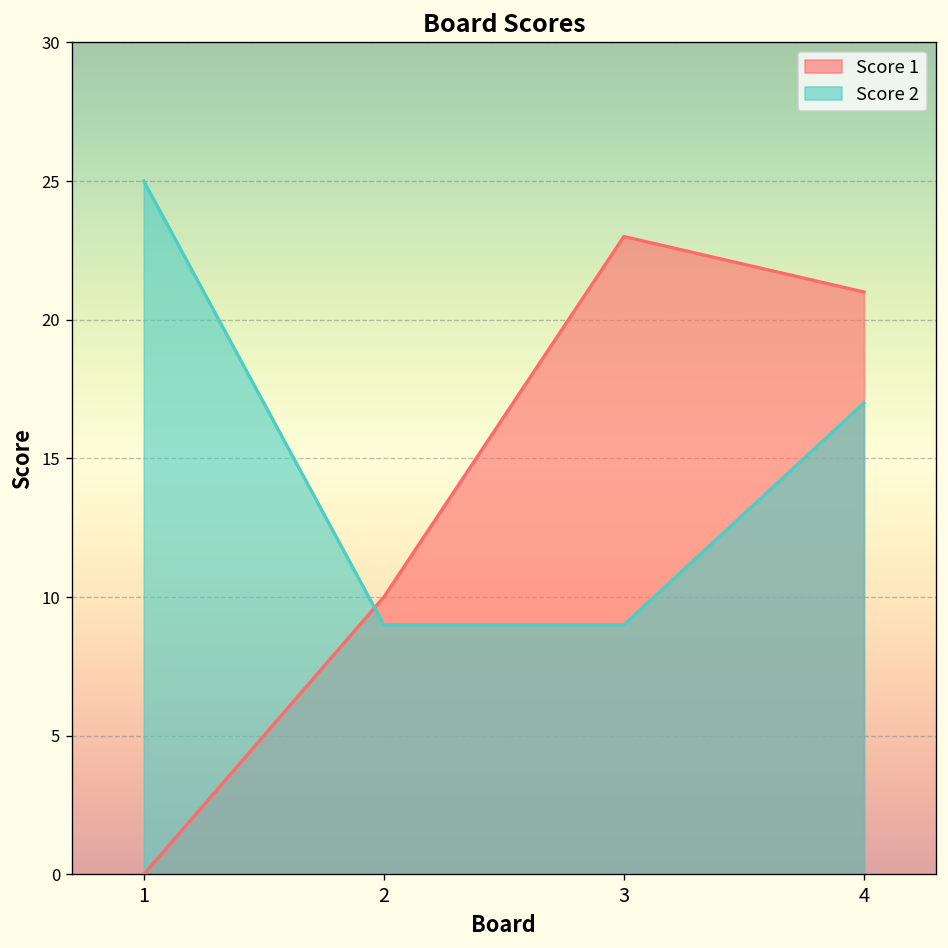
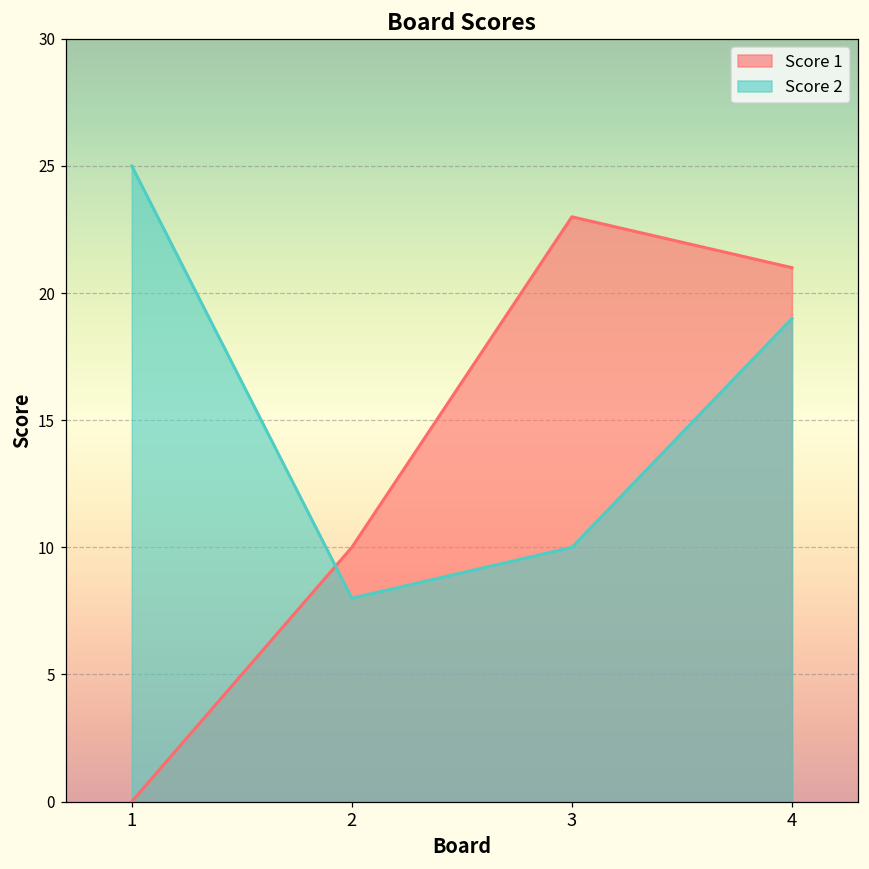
  {
    "Score 1": {
      "1": 0,
      "2": 10,
      "3": 23,
      "4": 21
    },
    "Score 2": {
      "1": 25,
-     "2": 9,
-     "3": 9,
-     "4": 17
+     "2": 8,
+     "3": 10,
+     "4": 19
    }
  }
